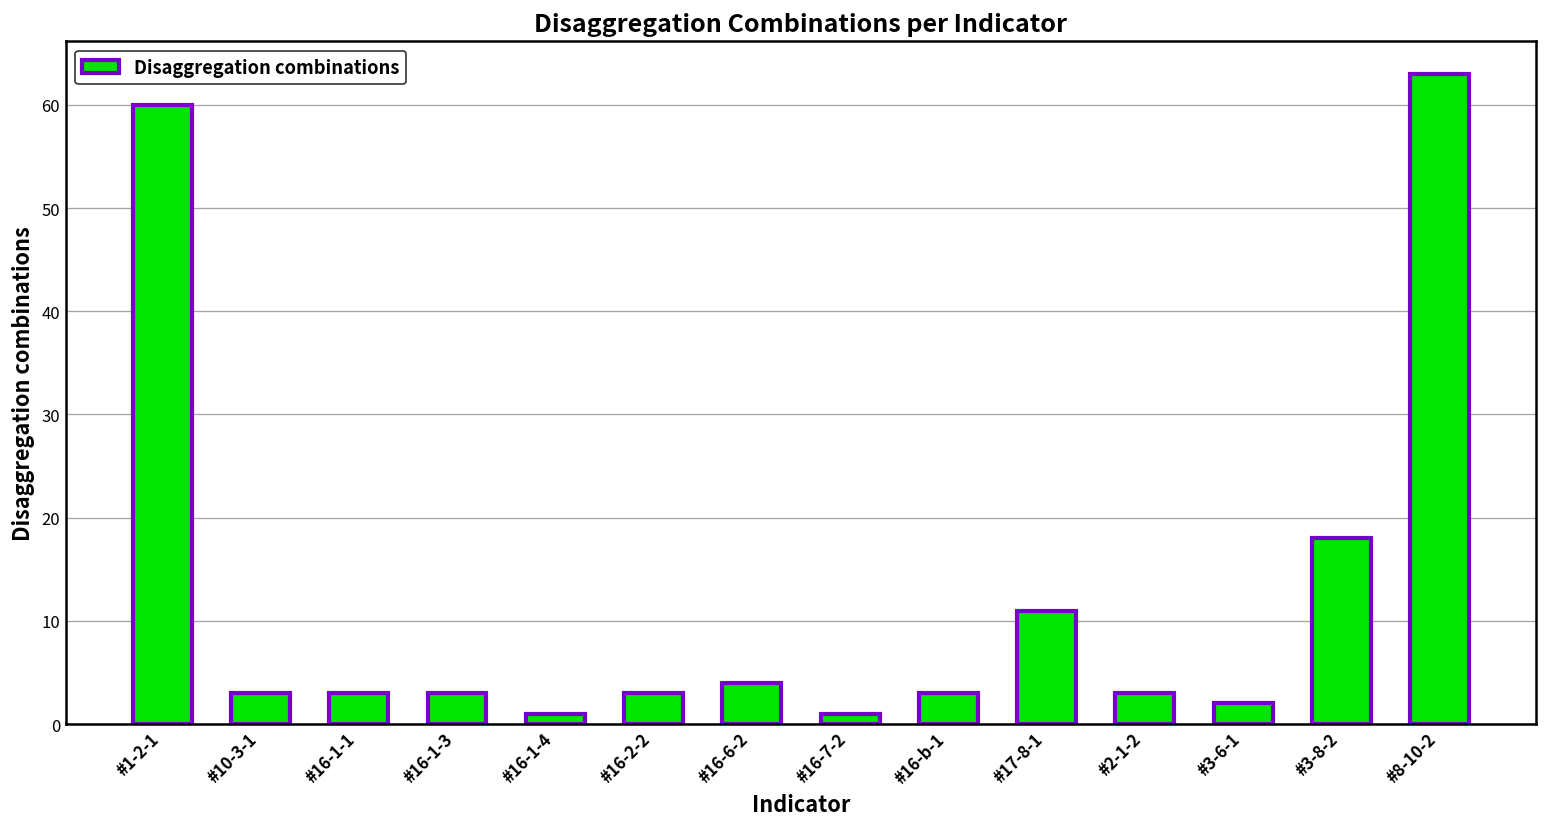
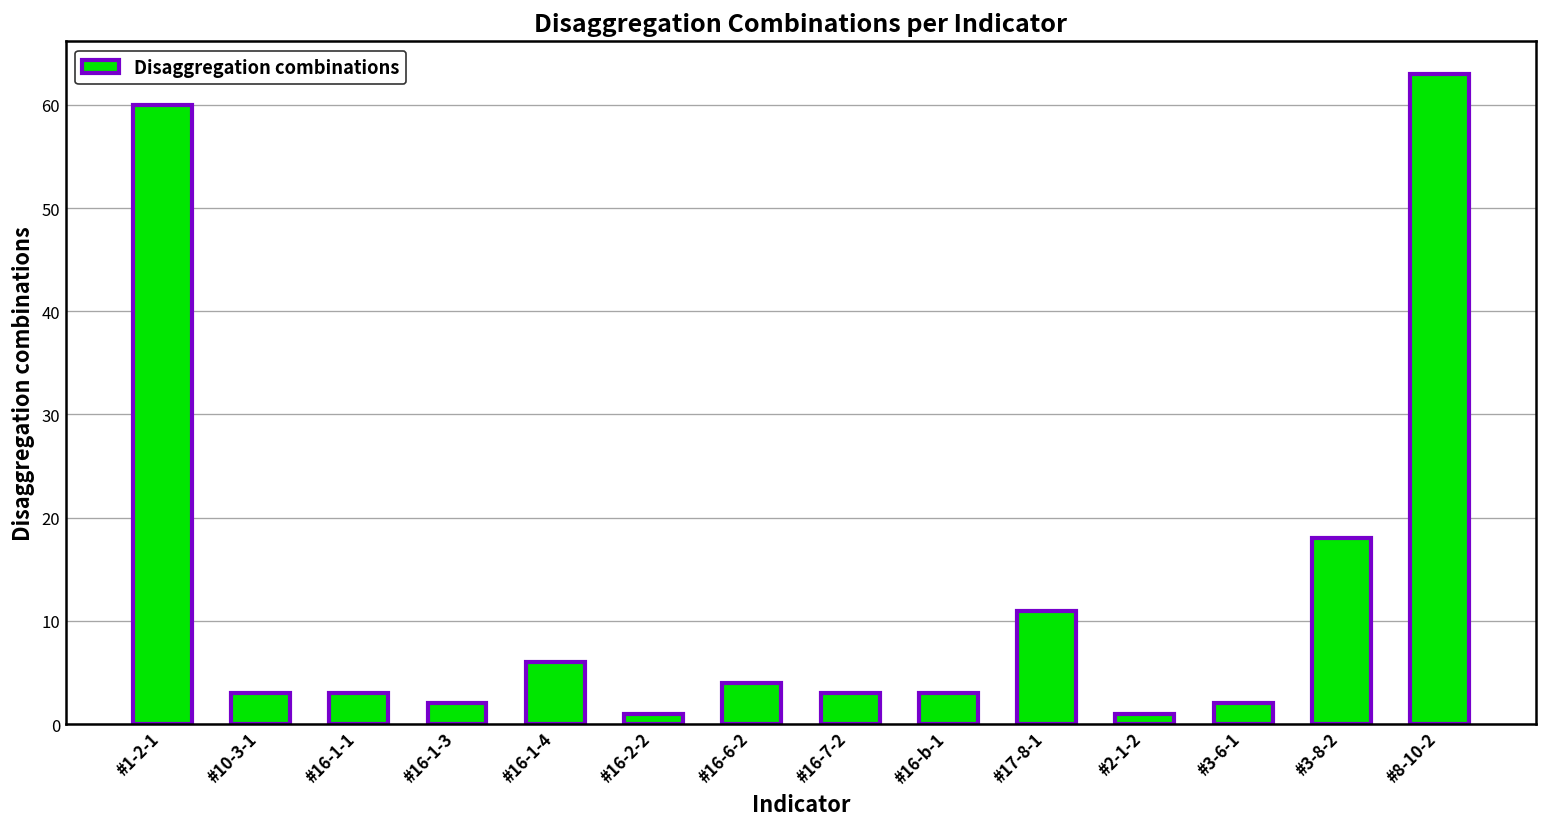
  {
    "#1-2-1": 60,
    "#10-3-1": 3,
    "#16-1-1": 3,
-   "#16-1-3": 3,
-   "#16-1-4": 1,
-   "#16-2-2": 3,
+   "#16-1-3": 2,
+   "#16-1-4": 6,
+   "#16-2-2": 1,
    "#16-6-2": 4,
-   "#16-7-2": 1,
+   "#16-7-2": 3,
    "#16-b-1": 3,
    "#17-8-1": 11,
-   "#2-1-2": 3,
+   "#2-1-2": 1,
    "#3-6-1": 2,
    "#3-8-2": 18,
    "#8-10-2": 63
  }
